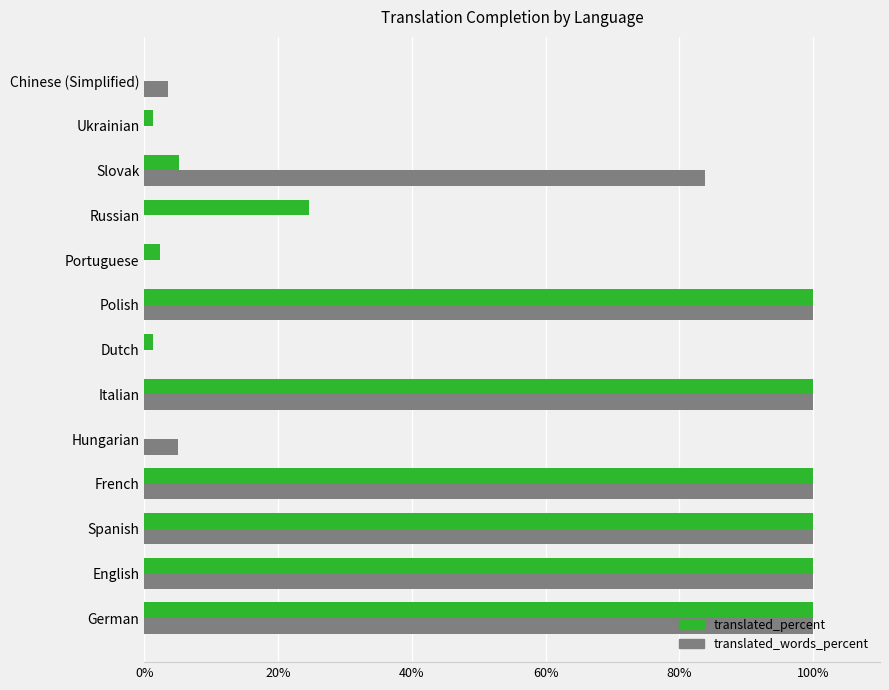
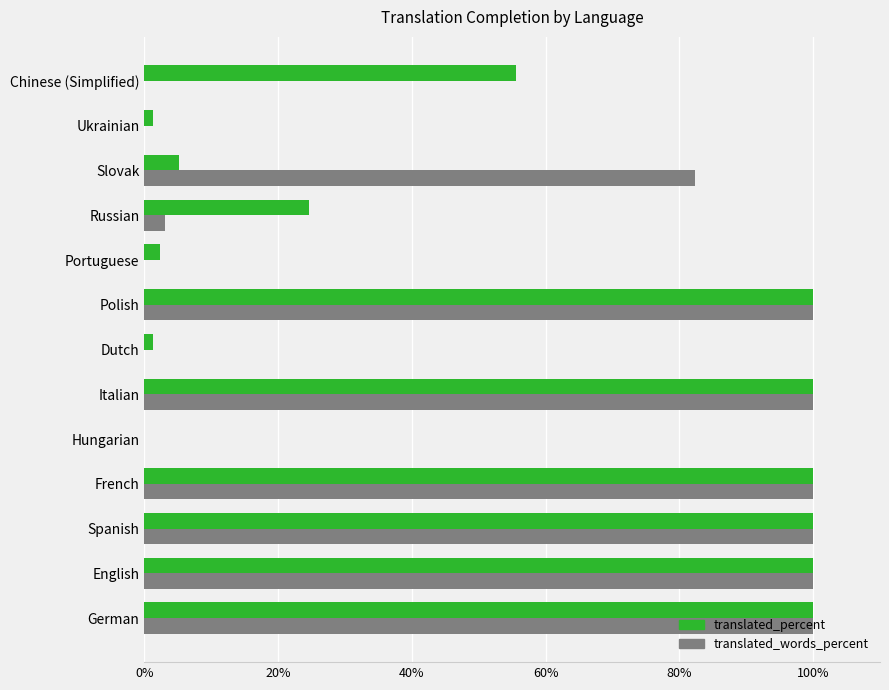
  {
    "translated_percent": {
-     "Chinese (Simplified)": "0%",
+     "Chinese (Simplified)": "56%",
      "Ukrainian": "1%",
      "Slovak": "5%",
      "Russian": "25%",
      "Portuguese": "2%",
      "Polish": "100%",
      "Dutch": "1%",
      "Italian": "100%",
      "Hungarian": "0%",
      "French": "100%",
      "Spanish": "100%",
      "English": "100%",
      "German": "100%"
    },
    "translated_words_percent": {
-     "Chinese (Simplified)": "4%",
+     "Chinese (Simplified)": "0%",
      "Ukrainian": "0%",
-     "Slovak": "84%",
-     "Russian": "0%",
+     "Slovak": "82%",
+     "Russian": "3%",
      "Portuguese": "0%",
      "Polish": "100%",
      "Dutch": "0%",
      "Italian": "100%",
-     "Hungarian": "5%",
+     "Hungarian": "0%",
      "French": "100%",
      "Spanish": "100%",
      "English": "100%",
      "German": "100%"
    }
  }
